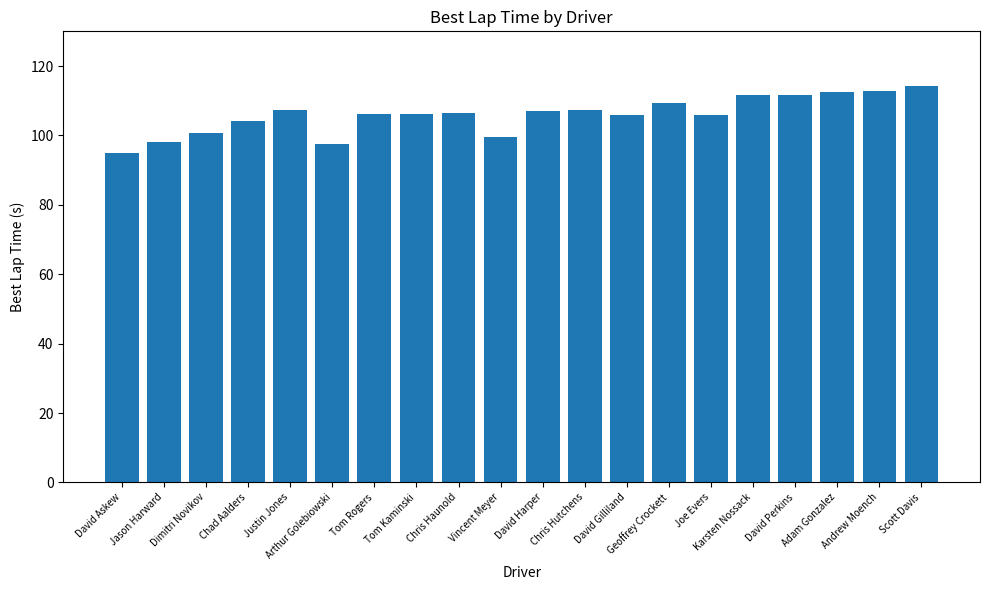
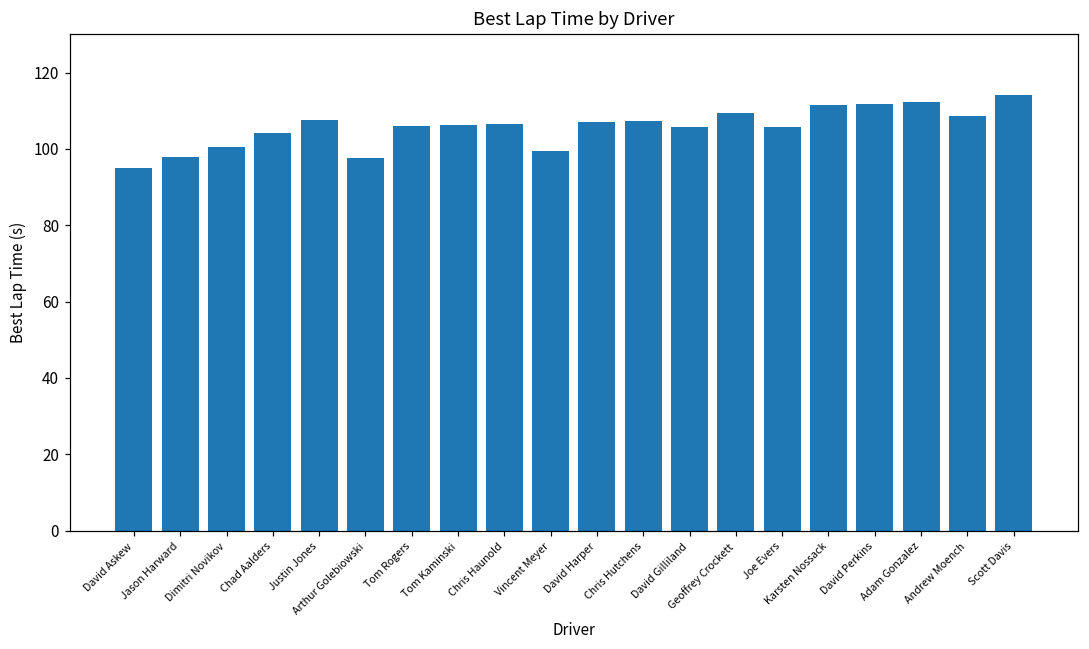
  {
    "David Askew": 95,
    "Jason Harward": 98,
    "Dimitri Novikov": 101,
    "Chad Aalders": 104,
    "Justin Jones": 107,
    "Arthur Golebiowski": 98,
    "Tom Rogers": 106,
    "Tom Kaminski": 106,
    "Chris Haunold": 107,
    "Vincent Meyer": 99,
    "David Harper": 107,
    "Chris Hutchens": 107,
    "David Gilliland": 106,
    "Geoffrey Crockett": 109,
    "Joe Evers": 106,
    "Karsten Nossack": 112,
    "David Perkins": 112,
    "Adam Gonzalez": 112,
-   "Andrew Moench": 113,
+   "Andrew Moench": 109,
    "Scott Davis": 114
  }
